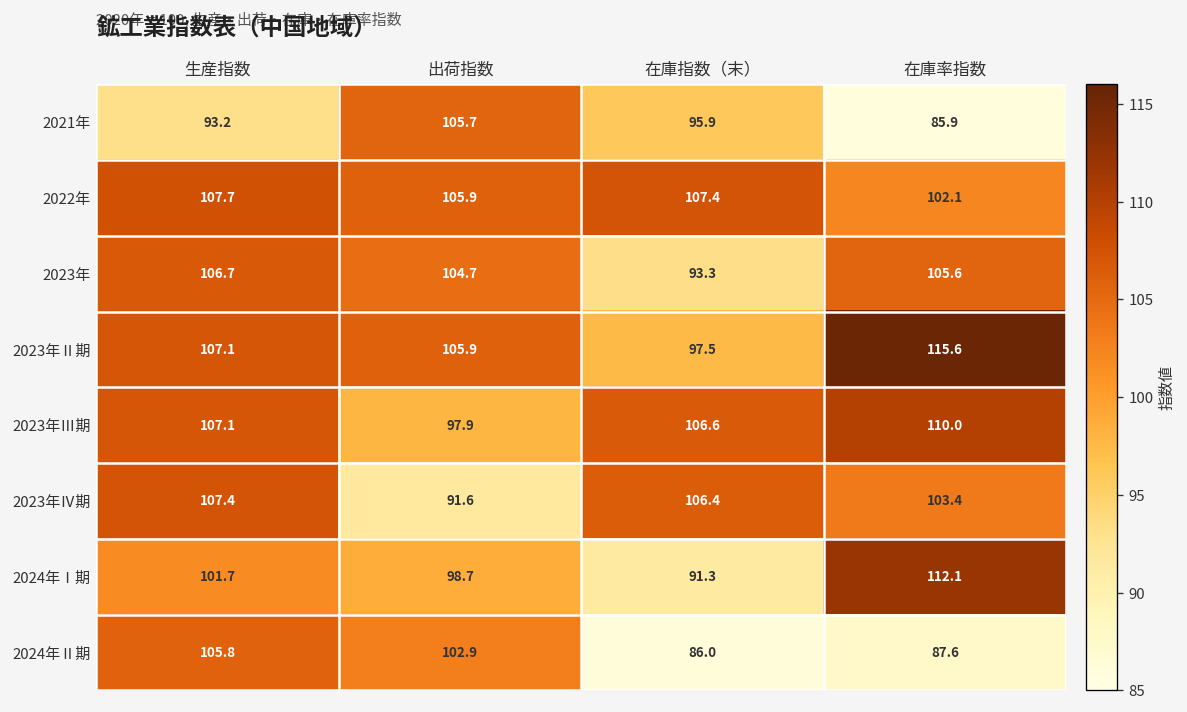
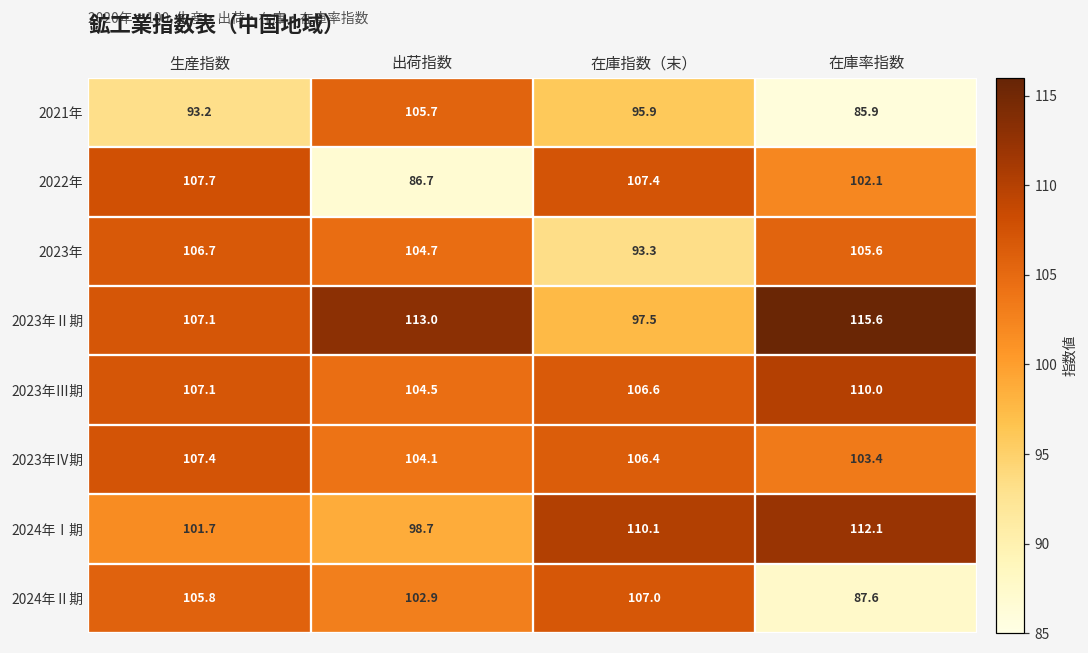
  {
    "2021年": {
      "生産指数": 93.2,
      "出荷指数": 105.7,
      "在庫指数（末）": 95.9,
      "在庫率指数": 85.9
    },
    "2022年": {
      "生産指数": 107.7,
-     "出荷指数": 105.9,
+     "出荷指数": 86.7,
      "在庫指数（末）": 107.4,
      "在庫率指数": 102.1
    },
    "2023年": {
      "生産指数": 106.7,
      "出荷指数": 104.7,
      "在庫指数（末）": 93.3,
      "在庫率指数": 105.6
    },
    "2023年Ⅱ期": {
      "生産指数": 107.1,
-     "出荷指数": 105.9,
+     "出荷指数": 113.0,
      "在庫指数（末）": 97.5,
      "在庫率指数": 115.6
    },
    "2023年Ⅲ期": {
      "生産指数": 107.1,
-     "出荷指数": 97.9,
+     "出荷指数": 104.5,
      "在庫指数（末）": 106.6,
      "在庫率指数": 110.0
    },
    "2023年Ⅳ期": {
      "生産指数": 107.4,
-     "出荷指数": 91.6,
+     "出荷指数": 104.1,
      "在庫指数（末）": 106.4,
      "在庫率指数": 103.4
    },
    "2024年Ⅰ期": {
      "生産指数": 101.7,
      "出荷指数": 98.7,
-     "在庫指数（末）": 91.3,
+     "在庫指数（末）": 110.1,
      "在庫率指数": 112.1
    },
    "2024年Ⅱ期": {
      "生産指数": 105.8,
      "出荷指数": 102.9,
-     "在庫指数（末）": 86.0,
+     "在庫指数（末）": 107.0,
      "在庫率指数": 87.6
    }
  }
